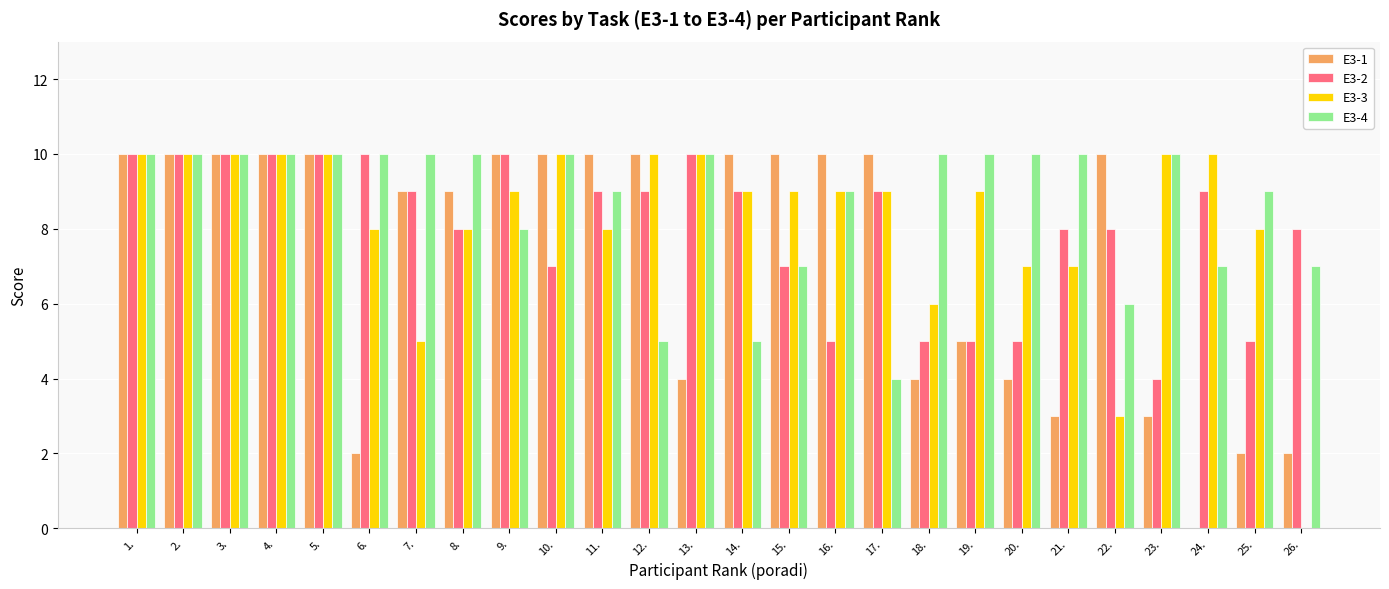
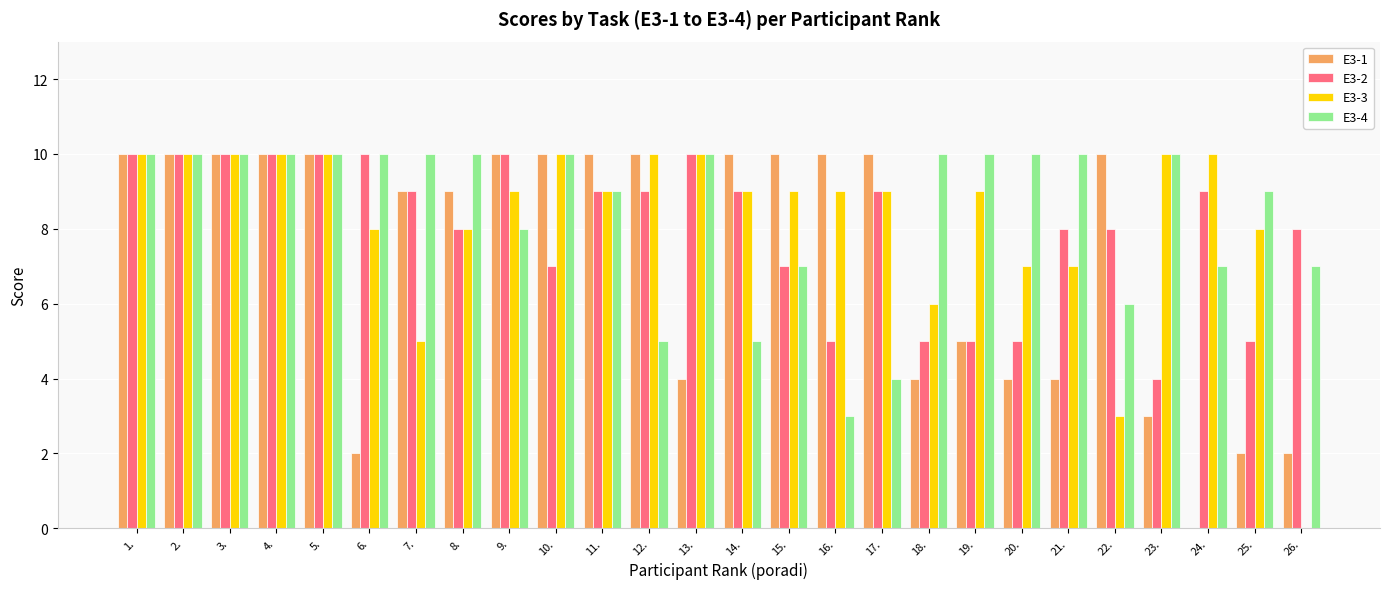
  {
    "E3-1": {
      "1.": 10,
      "2.": 10,
      "3.": 10,
      "4.": 10,
      "5.": 10,
      "6.": 2,
      "7.": 9,
      "8.": 9,
      "9.": 10,
      "10.": 10,
      "11.": 10,
      "12.": 10,
      "13.": 4,
      "14.": 10,
      "15.": 10,
      "16.": 10,
      "17.": 10,
      "18.": 4,
      "19.": 5,
      "20.": 4,
-     "21.": 3,
+     "21.": 4,
      "22.": 10,
      "23.": 3,
      "24.": 0,
      "25.": 2,
      "26.": 2
    },
    "E3-2": {
      "1.": 10,
      "2.": 10,
      "3.": 10,
      "4.": 10,
      "5.": 10,
      "6.": 10,
      "7.": 9,
      "8.": 8,
      "9.": 10,
      "10.": 7,
      "11.": 9,
      "12.": 9,
      "13.": 10,
      "14.": 9,
      "15.": 7,
      "16.": 5,
      "17.": 9,
      "18.": 5,
      "19.": 5,
      "20.": 5,
      "21.": 8,
      "22.": 8,
      "23.": 4,
      "24.": 9,
      "25.": 5,
      "26.": 8
    },
    "E3-3": {
      "1.": 10,
      "2.": 10,
      "3.": 10,
      "4.": 10,
      "5.": 10,
      "6.": 8,
      "7.": 5,
      "8.": 8,
      "9.": 9,
      "10.": 10,
-     "11.": 8,
+     "11.": 9,
      "12.": 10,
      "13.": 10,
      "14.": 9,
      "15.": 9,
      "16.": 9,
      "17.": 9,
      "18.": 6,
      "19.": 9,
      "20.": 7,
      "21.": 7,
      "22.": 3,
      "23.": 10,
      "24.": 10,
      "25.": 8,
      "26.": 0
    },
    "E3-4": {
      "1.": 10,
      "2.": 10,
      "3.": 10,
      "4.": 10,
      "5.": 10,
      "6.": 10,
      "7.": 10,
      "8.": 10,
      "9.": 8,
      "10.": 10,
      "11.": 9,
      "12.": 5,
      "13.": 10,
      "14.": 5,
      "15.": 7,
-     "16.": 9,
+     "16.": 3,
      "17.": 4,
      "18.": 10,
      "19.": 10,
      "20.": 10,
      "21.": 10,
      "22.": 6,
      "23.": 10,
      "24.": 7,
      "25.": 9,
      "26.": 7
    }
  }
